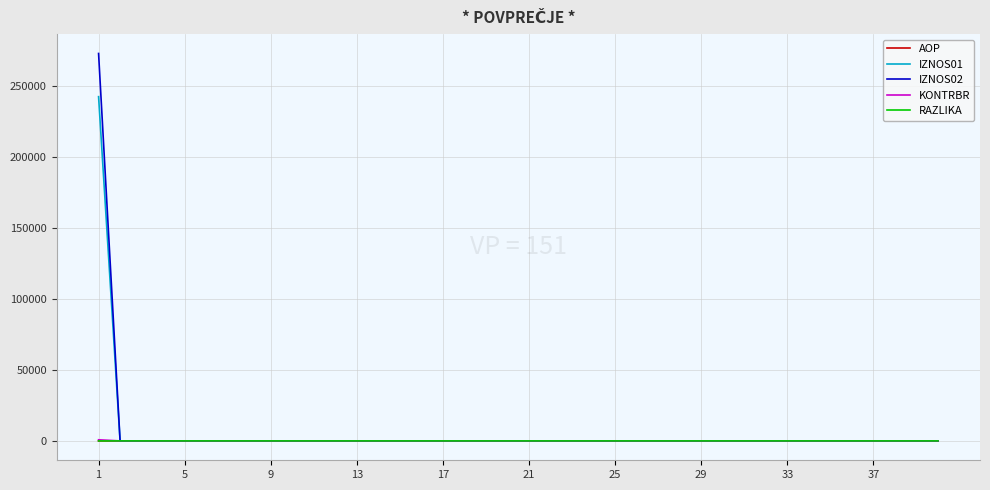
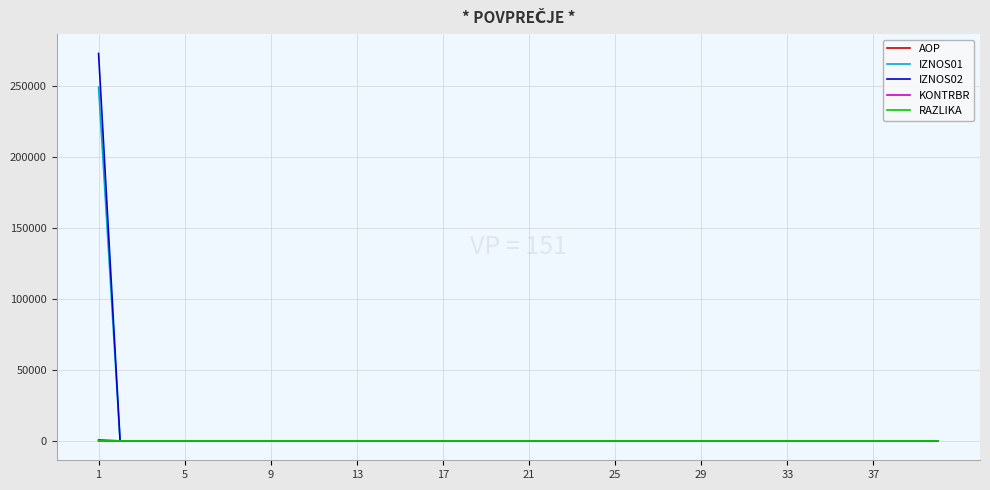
  {
    "IZNOS01": {
-     "1": 243000
+     "1": 249000
    },
    "IZNOS02": {
      "1": 273000
    }
  }
